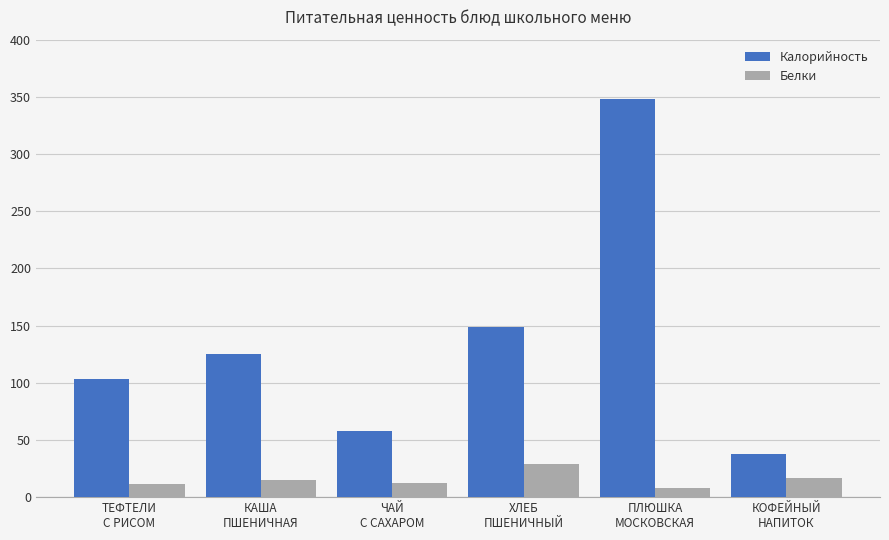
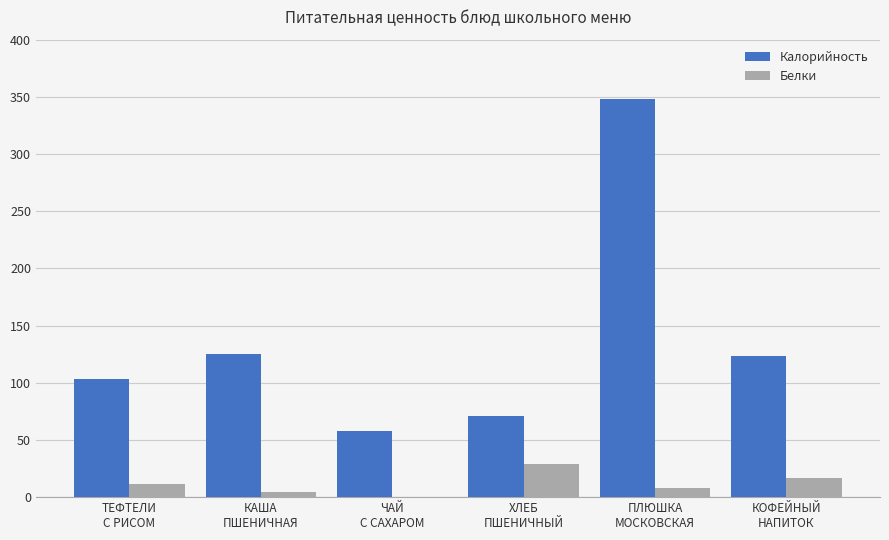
  {
    "Калорийность": {
      "ТЕФТЕЛИ С РИСОМ": 103,
      "КАША ПШЕНИЧНАЯ": 125,
      "ЧАЙ С САХАРОМ": 58,
-     "ХЛЕБ ПШЕНИЧНЫЙ": 149,
+     "ХЛЕБ ПШЕНИЧНЫЙ": 71,
      "ПЛЮШКА МОСКОВСКАЯ": 348,
-     "КОФЕЙНЫЙ НАПИТОК": 38
+     "КОФЕЙНЫЙ НАПИТОК": 124
    },
    "Белки": {
      "ТЕФТЕЛИ С РИСОМ": 11,
-     "КАША ПШЕНИЧНАЯ": 15,
-     "ЧАЙ С САХАРОМ": 13,
+     "КАША ПШЕНИЧНАЯ": 5,
+     "ЧАЙ С САХАРОМ": 0,
      "ХЛЕБ ПШЕНИЧНЫЙ": 29,
      "ПЛЮШКА МОСКОВСКАЯ": 8,
      "КОФЕЙНЫЙ НАПИТОК": 17
    }
  }
